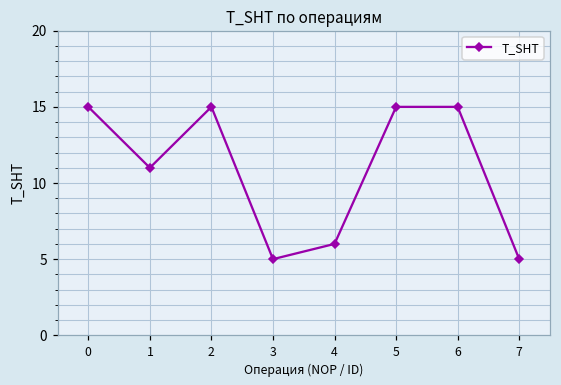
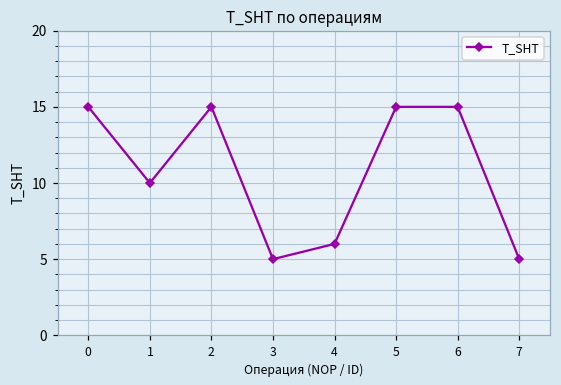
  {
    "0": 15,
-   "1": 11,
+   "1": 10,
    "2": 15,
    "3": 5,
    "4": 6,
    "5": 15,
    "6": 15,
    "7": 5
  }
